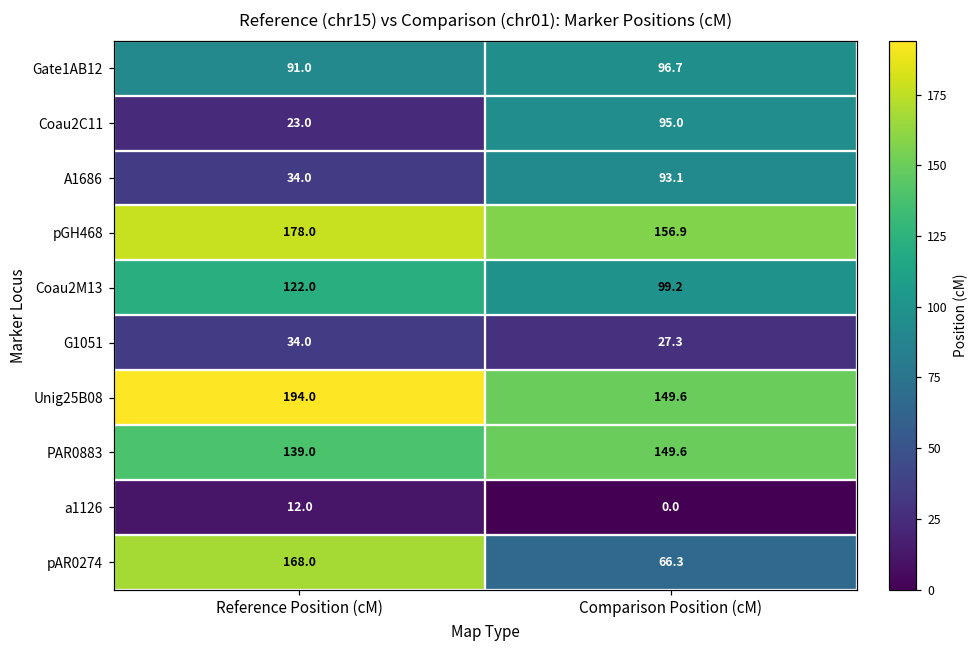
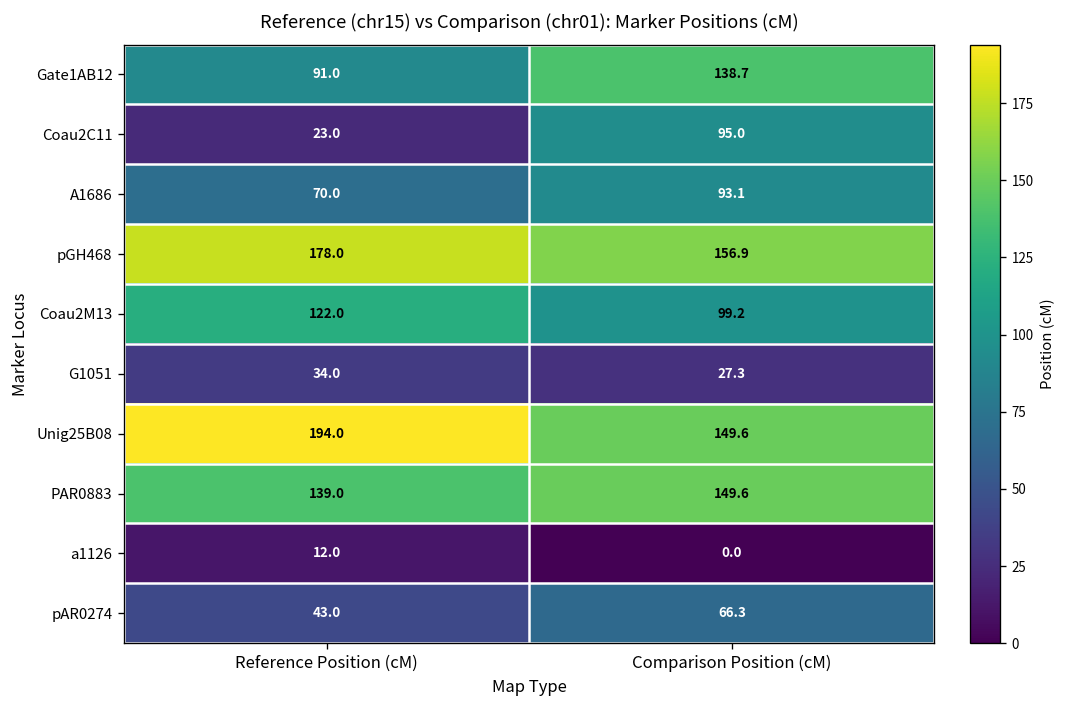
  {
    "Gate1AB12": {
      "Reference Position (cM)": 91.0,
-     "Comparison Position (cM)": 96.7
+     "Comparison Position (cM)": 138.7
    },
    "Coau2C11": {
      "Reference Position (cM)": 23.0,
      "Comparison Position (cM)": 95.0
    },
    "A1686": {
-     "Reference Position (cM)": 34.0,
+     "Reference Position (cM)": 70.0,
      "Comparison Position (cM)": 93.1
    },
    "pGH468": {
      "Reference Position (cM)": 178.0,
      "Comparison Position (cM)": 156.9
    },
    "Coau2M13": {
      "Reference Position (cM)": 122.0,
      "Comparison Position (cM)": 99.2
    },
    "G1051": {
      "Reference Position (cM)": 34.0,
      "Comparison Position (cM)": 27.3
    },
    "Unig25B08": {
      "Reference Position (cM)": 194.0,
      "Comparison Position (cM)": 149.6
    },
    "PAR0883": {
      "Reference Position (cM)": 139.0,
      "Comparison Position (cM)": 149.6
    },
    "a1126": {
      "Reference Position (cM)": 12.0,
      "Comparison Position (cM)": 0.0
    },
    "pAR0274": {
-     "Reference Position (cM)": 168.0,
+     "Reference Position (cM)": 43.0,
      "Comparison Position (cM)": 66.3
    }
  }
